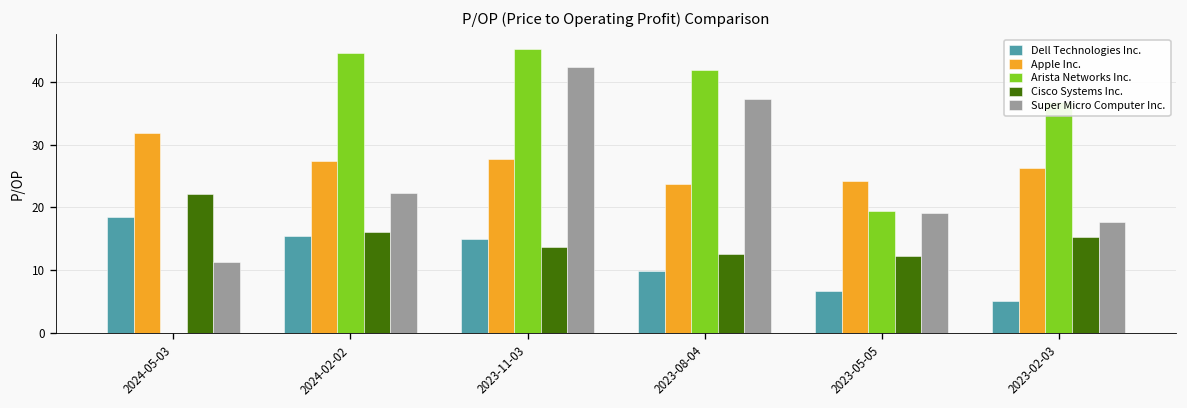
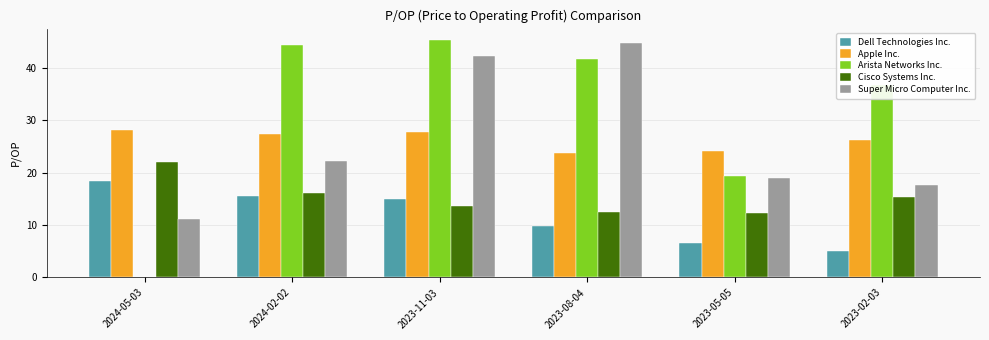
  {
    "Dell Technologies Inc.": {
      "2024-05-03": 18,
      "2024-02-02": 15,
      "2023-11-03": 15,
      "2023-08-04": 10,
      "2023-05-05": 7,
      "2023-02-03": 5
    },
    "Apple Inc.": {
-     "2024-05-03": 32,
+     "2024-05-03": 28,
      "2024-02-02": 27,
      "2023-11-03": 28,
      "2023-08-04": 24,
      "2023-05-05": 24,
      "2023-02-03": 26
    },
    "Arista Networks Inc.": {
      "2024-05-03": 0,
      "2024-02-02": 45,
      "2023-11-03": 45,
      "2023-08-04": 42,
      "2023-05-05": 19
    },
    "Cisco Systems Inc.": {
      "2024-05-03": 22,
      "2024-02-02": 16,
      "2023-11-03": 14,
      "2023-08-04": 13,
      "2023-05-05": 12,
      "2023-02-03": 15
    },
    "Super Micro Computer Inc.": {
      "2024-05-03": 11,
      "2024-02-02": 22,
      "2023-11-03": 42,
-     "2023-08-04": 37,
+     "2023-08-04": 45,
      "2023-05-05": 19,
      "2023-02-03": 18
    }
  }
